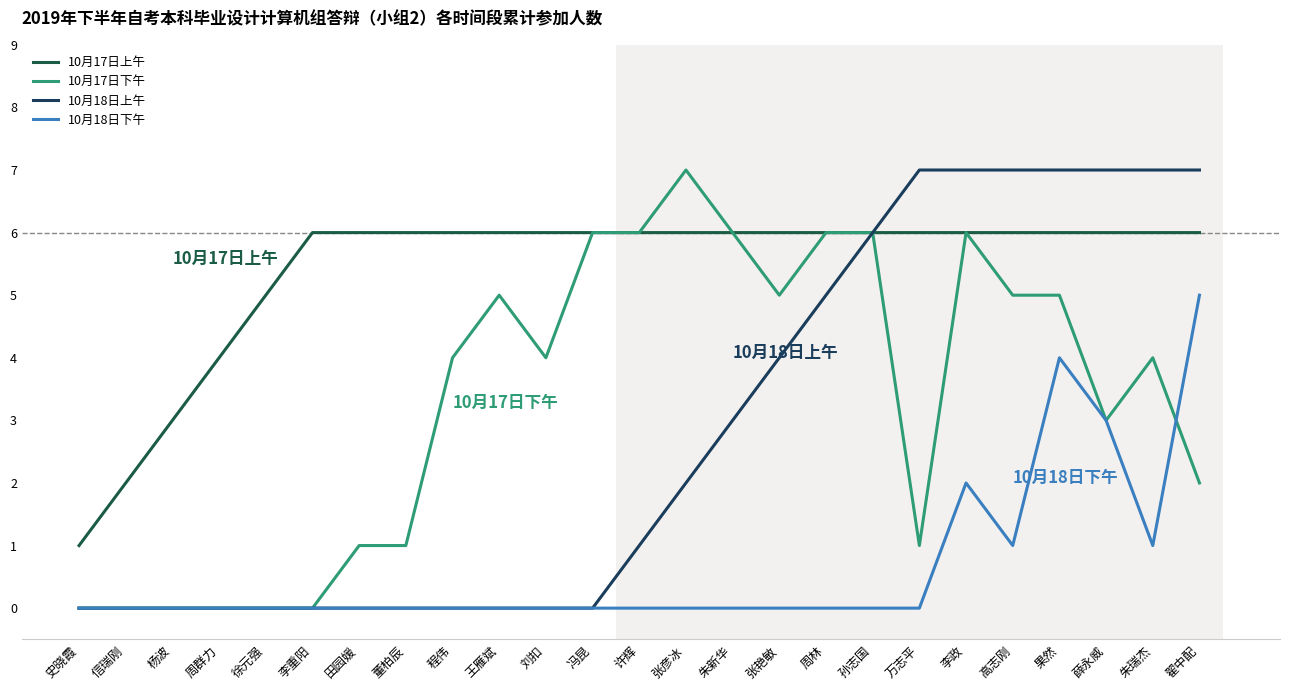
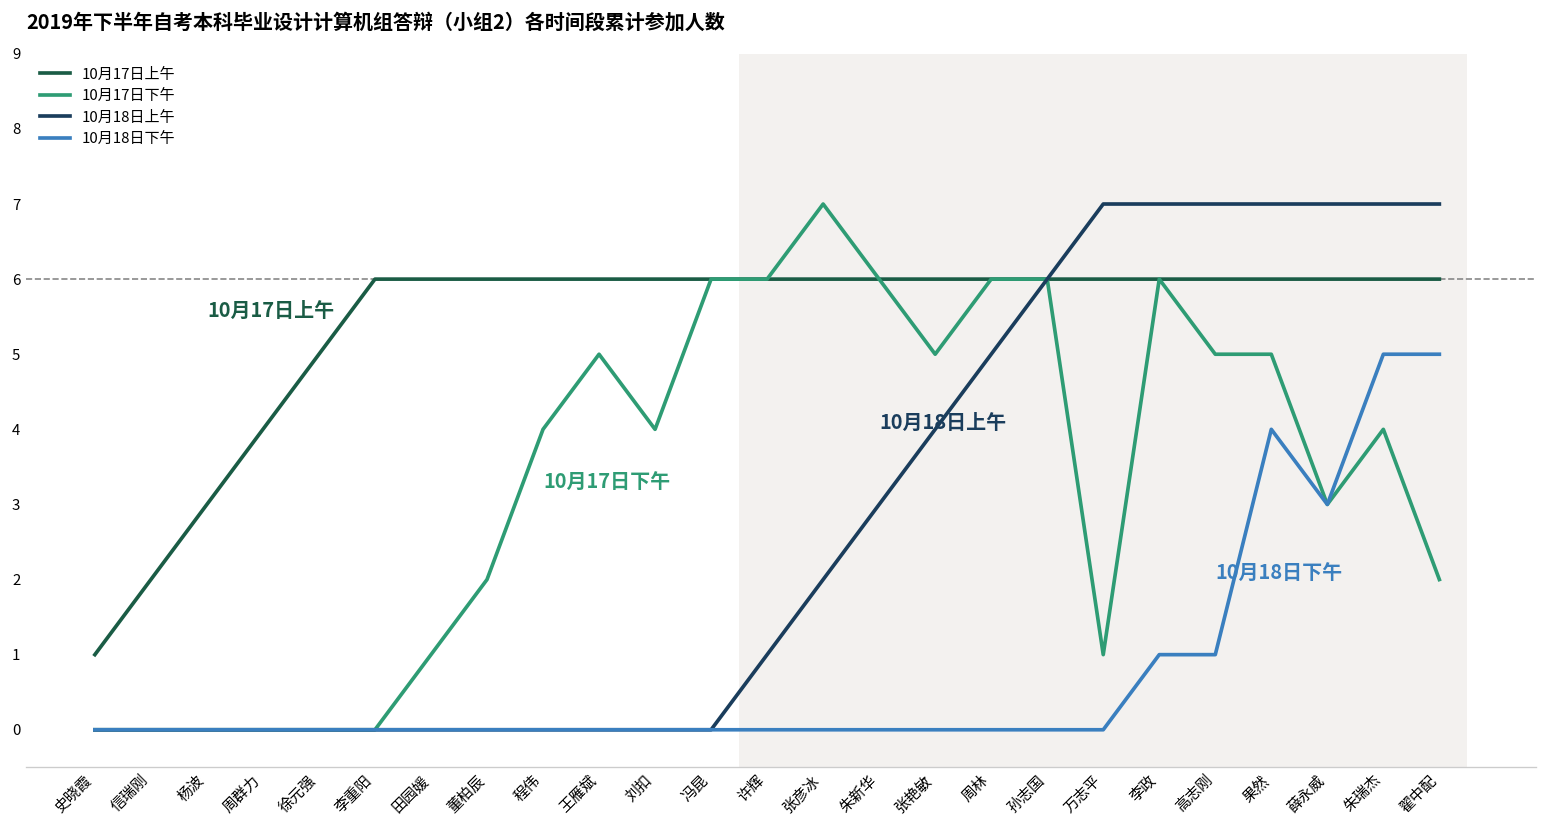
  {
    "10月17日下午": {
      "田园媛": 1,
-     "董柏辰": 1,
+     "董柏辰": 2,
      "程伟": 4,
      "王雁斌": 5,
      "刘扣": 4,
      "张彦冰": 7,
      "张艳敏": 5,
      "万志平": 1,
      "高志刚": 5,
      "果然": 5,
      "朱瑞杰": 4,
      "翟中配": 2
    },
    "10月18日下午": {
      "许辉": 0,
      "张彦冰": 0,
      "朱新华": 0,
      "张艳敏": 0,
      "周林": 0,
      "孙志国": 0,
      "万志平": 0,
-     "李政": 2,
+     "李政": 1,
      "高志刚": 1,
      "果然": 4,
-     "朱瑞杰": 1,
+     "朱瑞杰": 5,
      "翟中配": 5
    }
  }
